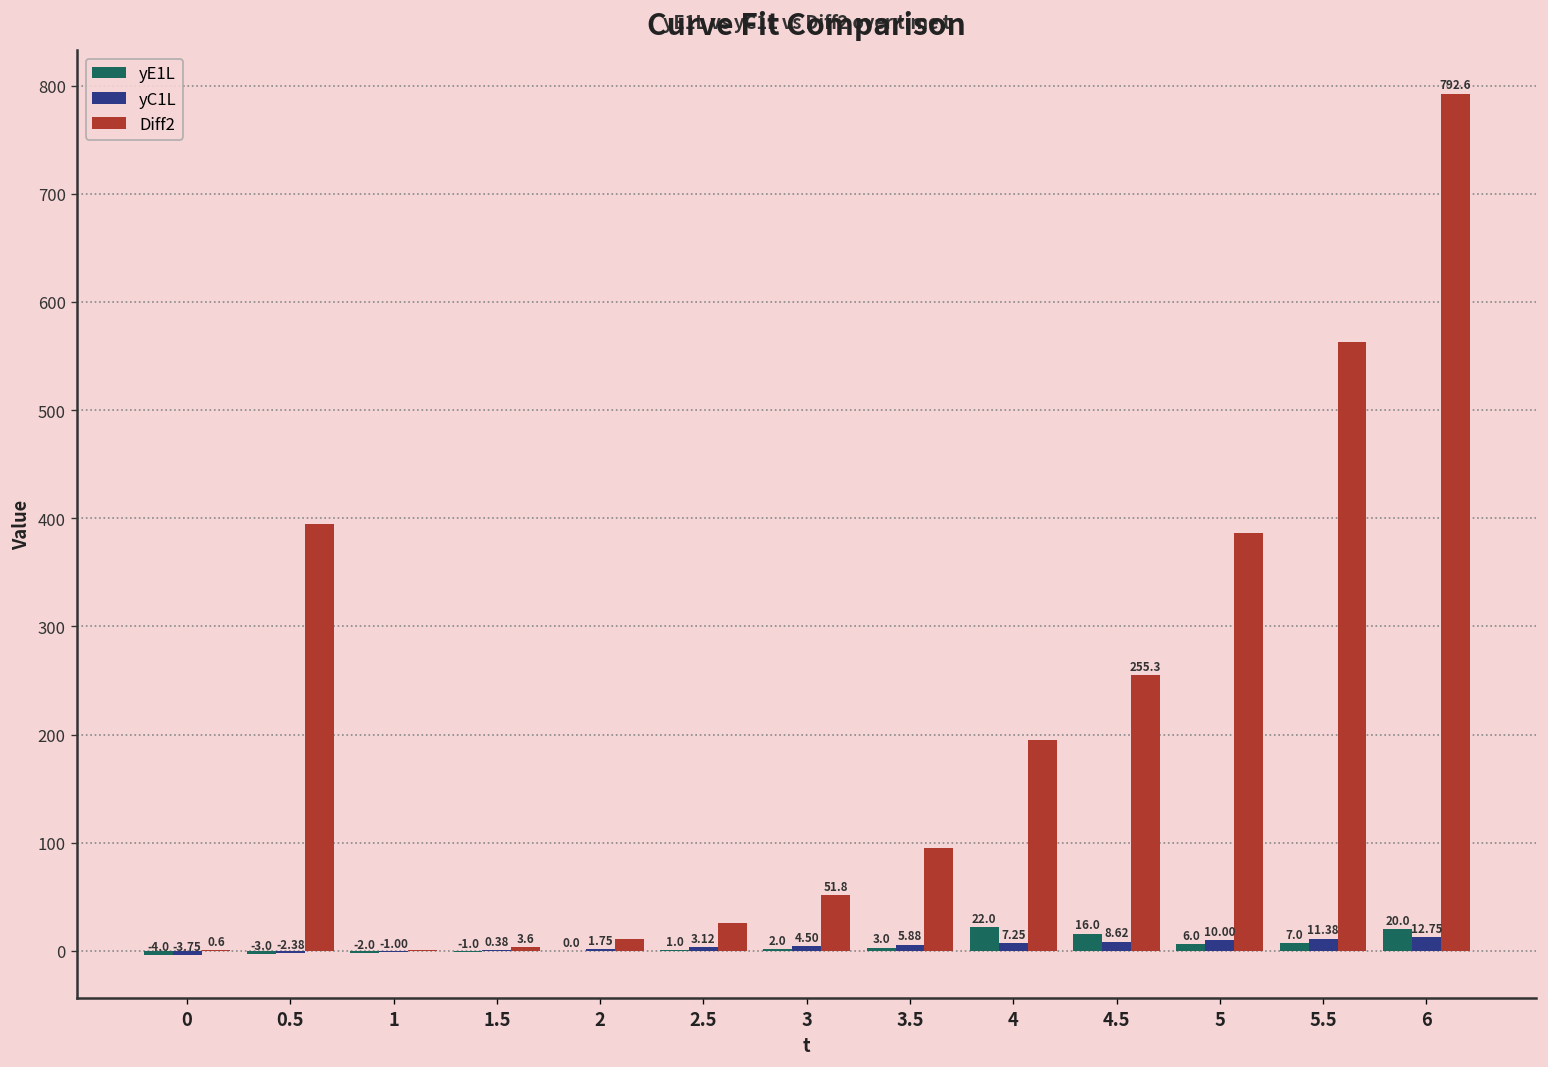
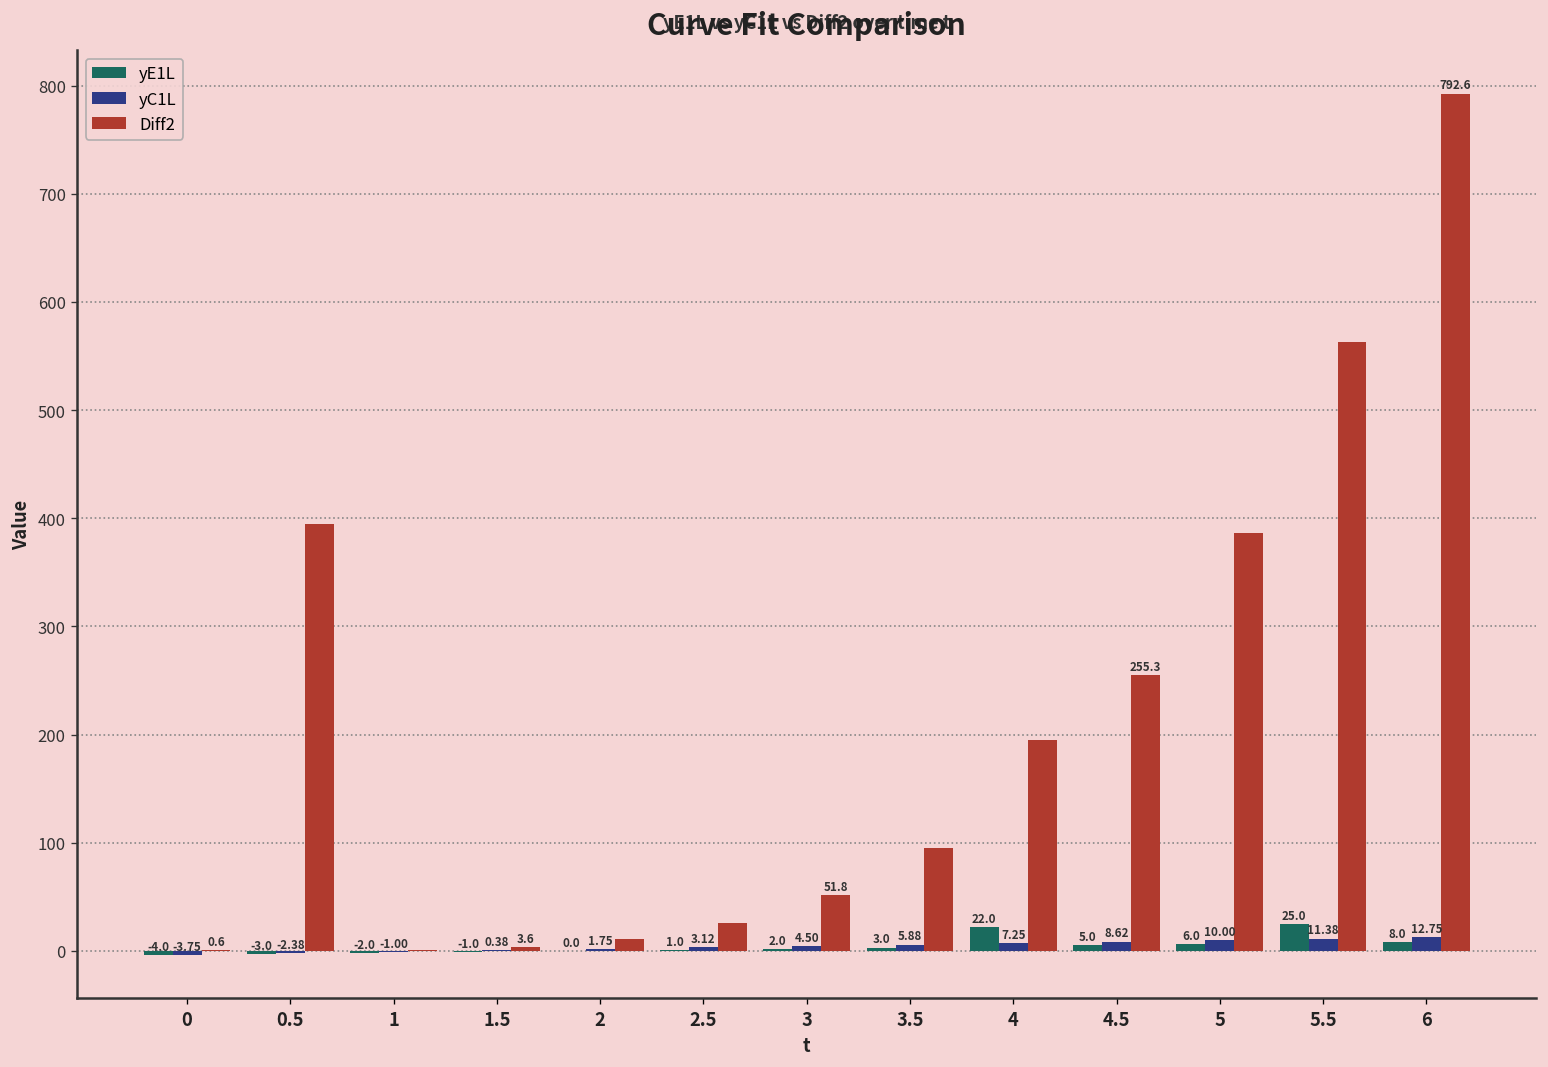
  {
    "yE1L": {
      "0": -4.0,
      "0.5": -3.0,
      "1": -2.0,
      "1.5": -1.0,
      "2": 0.0,
      "2.5": 1.0,
      "3": 2.0,
      "3.5": 3.0,
      "4": 22.0,
-     "4.5": 16.0,
+     "4.5": 5.0,
      "5": 6.0,
-     "5.5": 7.0,
-     "6": 20.0
+     "5.5": 25.0,
+     "6": 8.0
    },
    "yC1L": {
      "0": -3.75,
      "0.5": -2.38,
      "1": -1.00,
      "1.5": 0.38,
      "2": 1.75,
      "2.5": 3.12,
      "3": 4.50,
      "3.5": 5.88,
      "4": 7.25,
      "4.5": 8.62,
      "5": 10.00,
      "5.5": 11.38,
      "6": 12.75
    },
    "Diff2": {
      "0": 0.6,
      "1.5": 3.6,
      "3": 51.8,
      "4.5": 255.3,
      "6": 792.6
    }
  }
